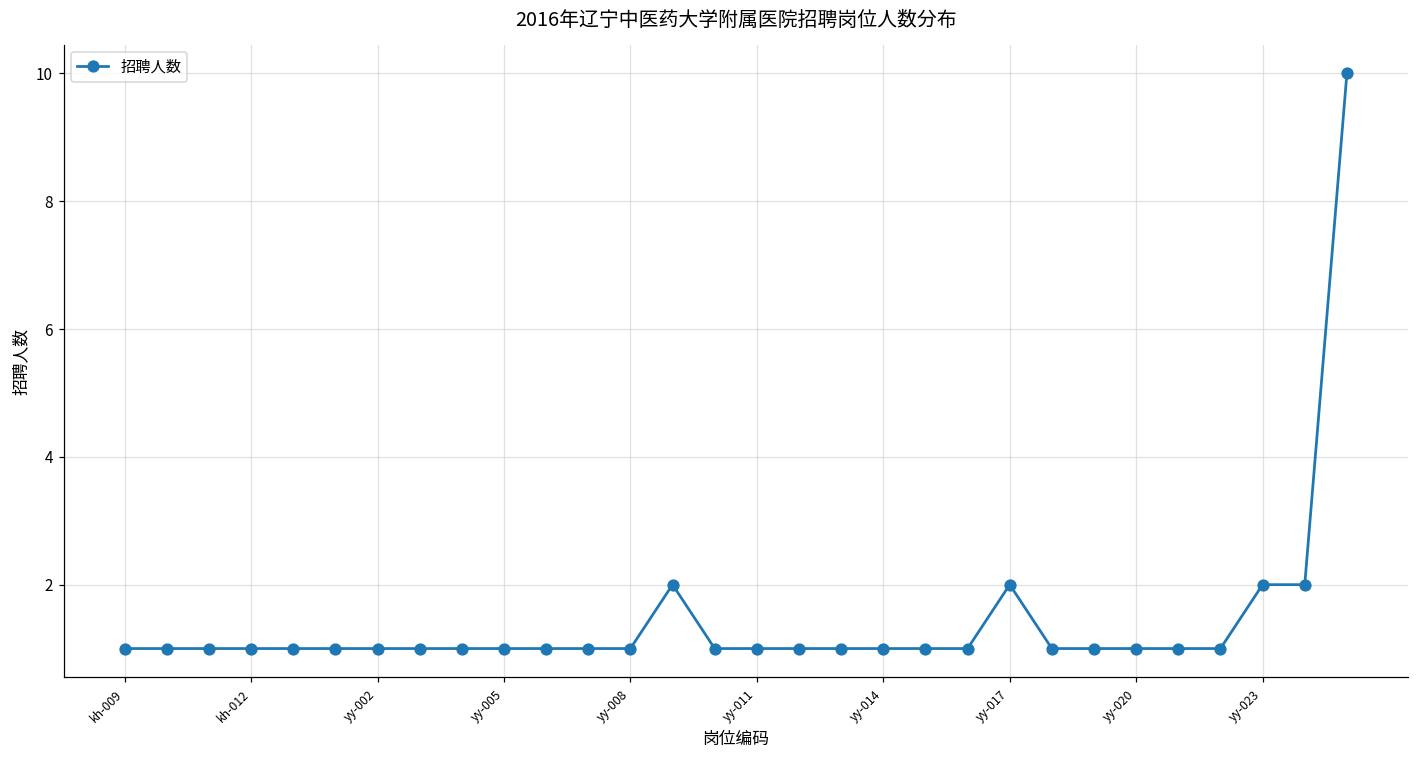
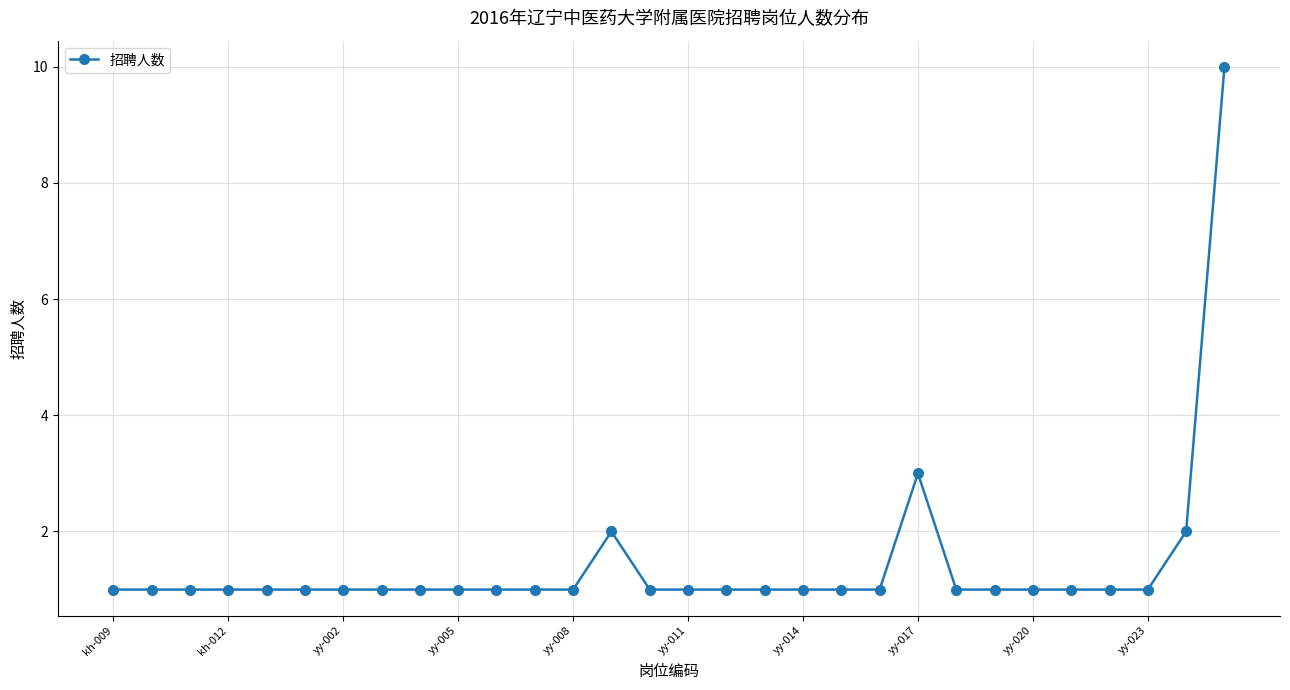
  {
    "kh-009": 1,
    "kh-012": 1,
    "yy-002": 1,
    "yy-005": 1,
    "yy-008": 1,
    "yy-011": 1,
    "yy-014": 1,
-   "yy-017": 2,
+   "yy-017": 3,
    "yy-020": 1,
-   "yy-023": 2
+   "yy-023": 1
  }
